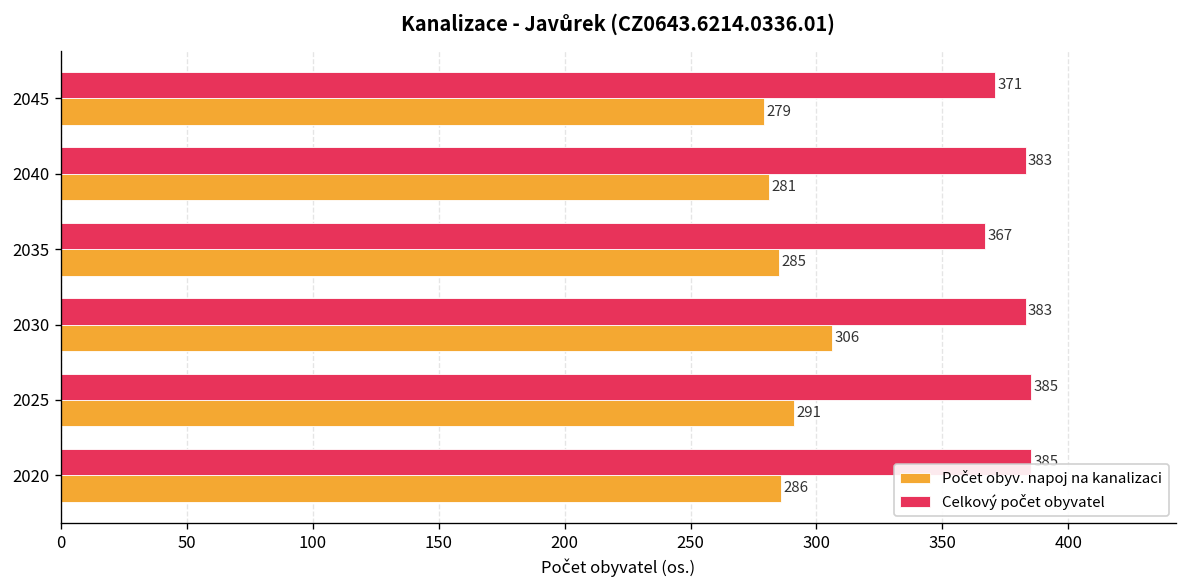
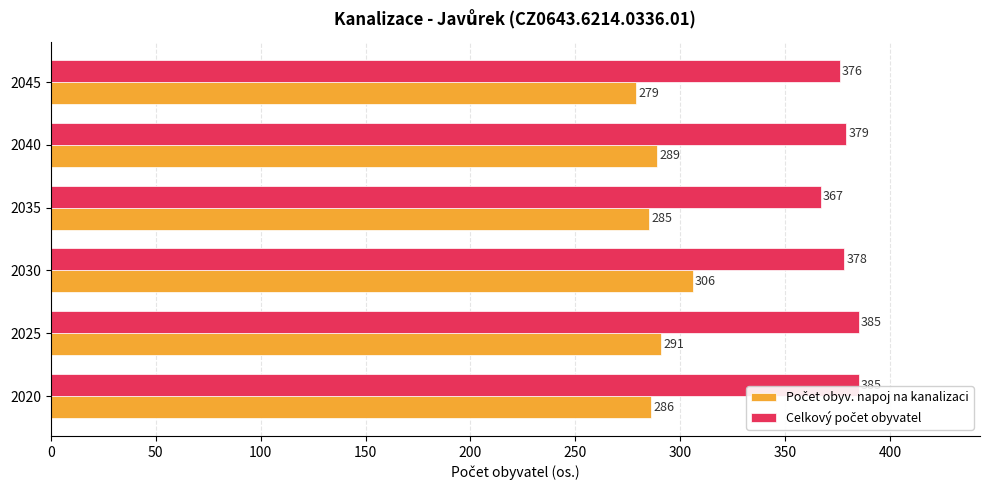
  {
    "Počet obyv. napoj na kanalizaci": {
      "2045": 279,
-     "2040": 281,
+     "2040": 289,
      "2035": 285,
      "2030": 306,
      "2025": 291,
      "2020": 286
    },
    "Celkový počet obyvatel": {
-     "2045": 371,
-     "2040": 383,
+     "2045": 376,
+     "2040": 379,
      "2035": 367,
-     "2030": 383,
+     "2030": 378,
      "2025": 385
    }
  }
